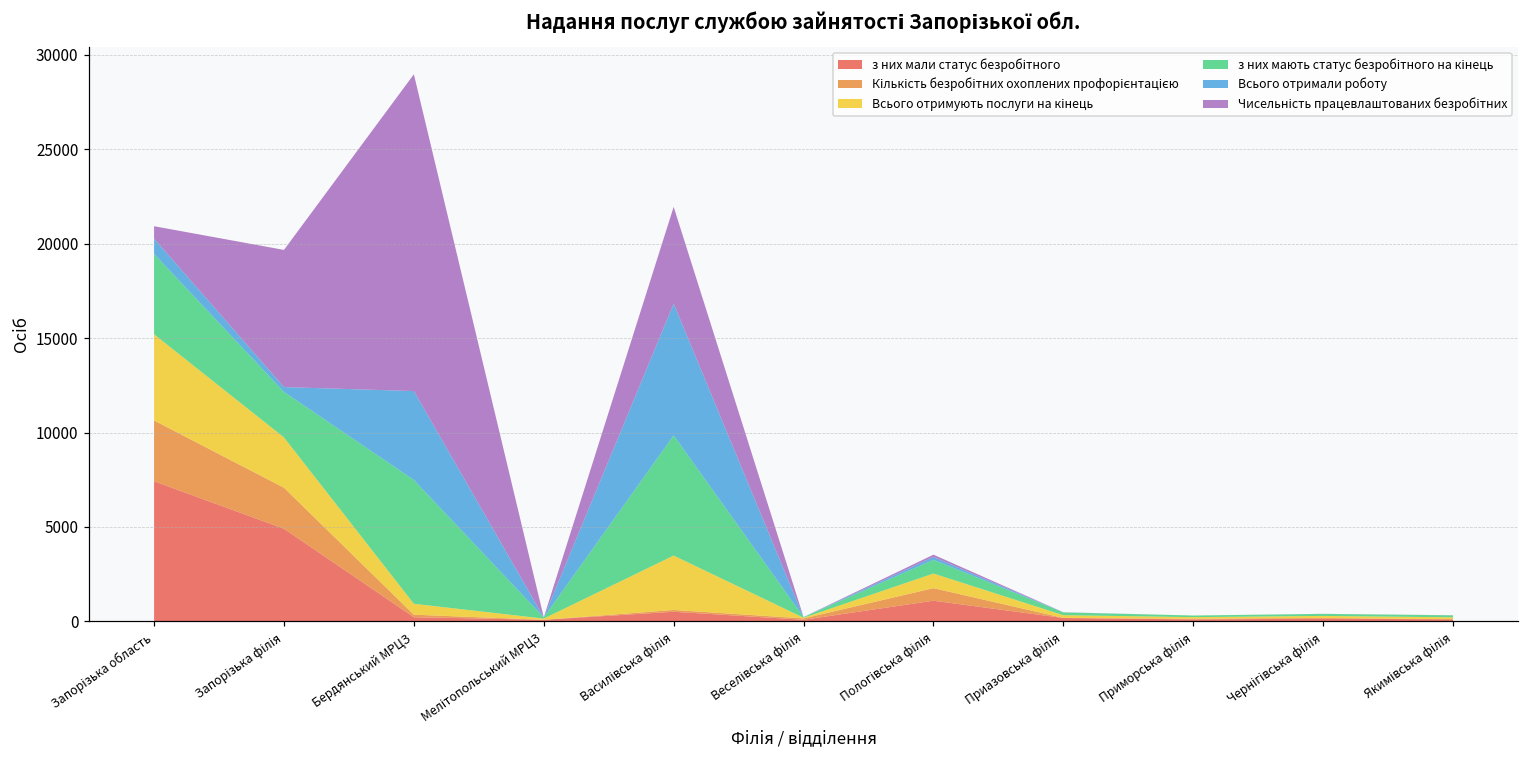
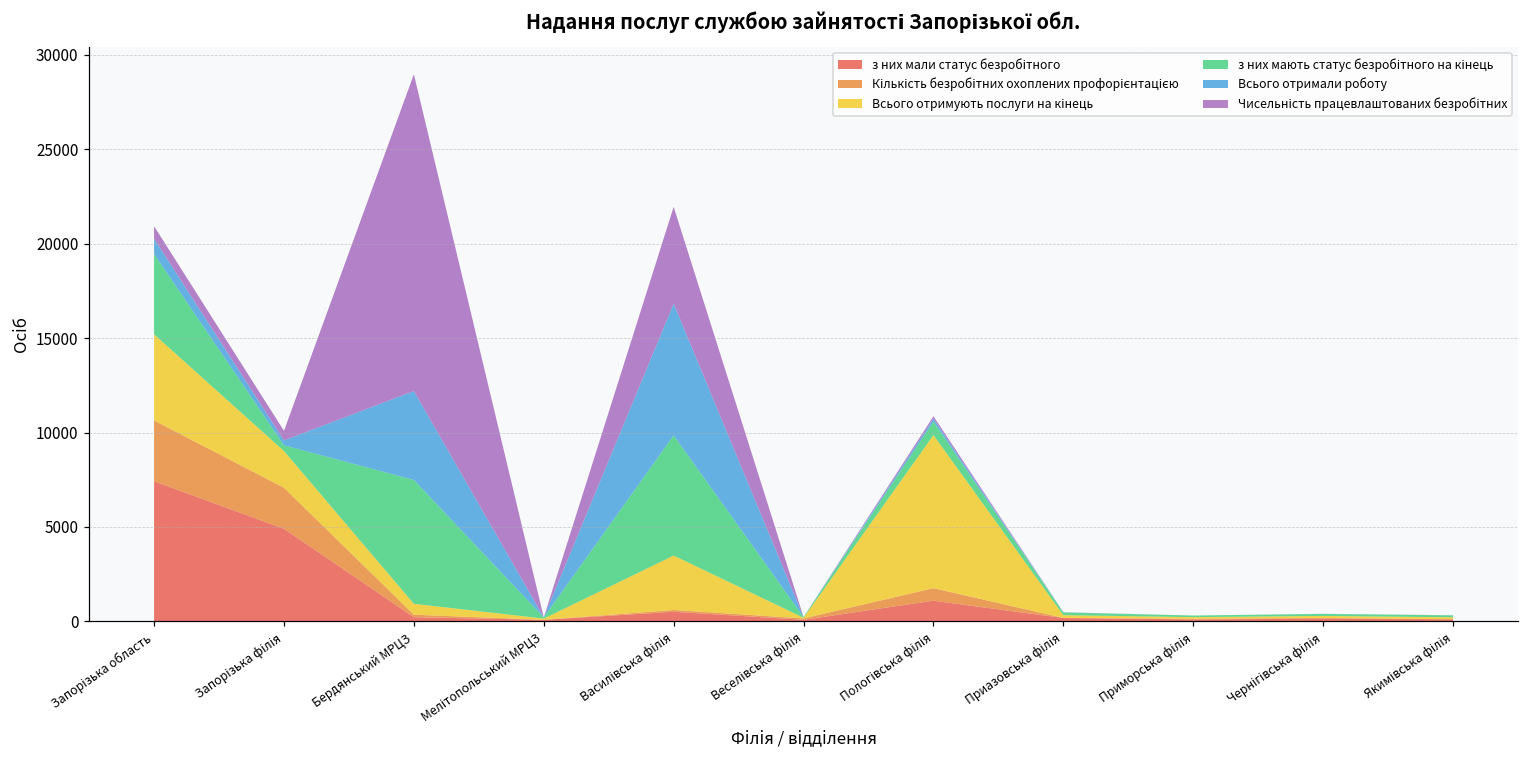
  {
    "Всього отримують послуги на кінець": {
      "Запорізька область": 4600,
-     "Запорізька філія": 2700,
+     "Запорізька філія": 1900,
      "Бердянський МРЦЗ": 600,
      "Василівська філія": 2900,
-     "Пологівська філія": 800
+     "Пологівська філія": 8100
    },
    "з них мають статус безробітного на кінець": {
      "Запорізька область": 4300,
-     "Запорізька філія": 2400,
+     "Запорізька філія": 300,
      "Бердянський МРЦЗ": 6600,
      "Василівська філія": 6400
    },
    "Всього отримали роботу": {
      "Запорізька область": 800,
      "Запорізька філія": 300,
      "Бердянський МРЦЗ": 4700,
      "Василівська філія": 7000
    },
    "Чисельність працевлаштованих безробітних": {
      "Запорізька область": 700,
-     "Запорізька філія": 7300,
+     "Запорізька філія": 500,
      "Бердянський МРЦЗ": 16800,
      "Василівська філія": 5100
    }
  }
